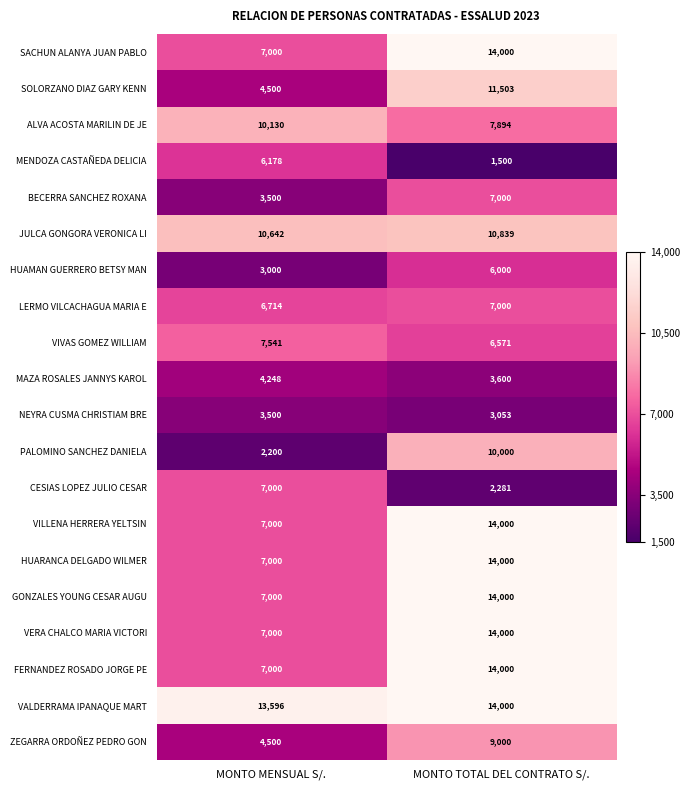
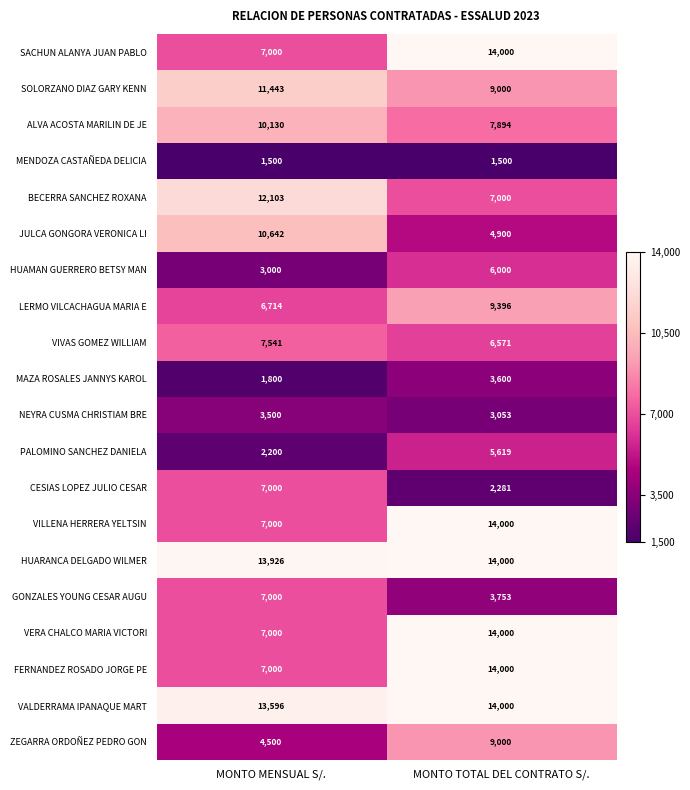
  {
    "SACHUN ALANYA JUAN PABLO": {
      "MONTO MENSUAL S/.": "7,000",
      "MONTO TOTAL DEL CONTRATO S/.": "14,000"
    },
    "SOLORZANO DIAZ GARY KENN": {
-     "MONTO MENSUAL S/.": "4,500",
-     "MONTO TOTAL DEL CONTRATO S/.": "11,503"
+     "MONTO MENSUAL S/.": "11,443",
+     "MONTO TOTAL DEL CONTRATO S/.": "9,000"
    },
    "ALVA ACOSTA MARILIN DE JE": {
      "MONTO MENSUAL S/.": "10,130",
      "MONTO TOTAL DEL CONTRATO S/.": "7,894"
    },
    "MENDOZA CASTAÑEDA DELICIA": {
-     "MONTO MENSUAL S/.": "6,178",
+     "MONTO MENSUAL S/.": "1,500",
      "MONTO TOTAL DEL CONTRATO S/.": "1,500"
    },
    "BECERRA SANCHEZ ROXANA": {
-     "MONTO MENSUAL S/.": "3,500",
+     "MONTO MENSUAL S/.": "12,103",
      "MONTO TOTAL DEL CONTRATO S/.": "7,000"
    },
    "JULCA GONGORA VERONICA LI": {
      "MONTO MENSUAL S/.": "10,642",
-     "MONTO TOTAL DEL CONTRATO S/.": "10,839"
+     "MONTO TOTAL DEL CONTRATO S/.": "4,900"
    },
    "HUAMAN GUERRERO BETSY MAN": {
      "MONTO MENSUAL S/.": "3,000",
      "MONTO TOTAL DEL CONTRATO S/.": "6,000"
    },
    "LERMO VILCACHAGUA MARIA E": {
      "MONTO MENSUAL S/.": "6,714",
-     "MONTO TOTAL DEL CONTRATO S/.": "7,000"
+     "MONTO TOTAL DEL CONTRATO S/.": "9,396"
    },
    "VIVAS GOMEZ WILLIAM": {
      "MONTO MENSUAL S/.": "7,541",
      "MONTO TOTAL DEL CONTRATO S/.": "6,571"
    },
    "MAZA ROSALES JANNYS KAROL": {
-     "MONTO MENSUAL S/.": "4,248",
+     "MONTO MENSUAL S/.": "1,800",
      "MONTO TOTAL DEL CONTRATO S/.": "3,600"
    },
    "NEYRA CUSMA CHRISTIAM BRE": {
      "MONTO MENSUAL S/.": "3,500",
      "MONTO TOTAL DEL CONTRATO S/.": "3,053"
    },
    "PALOMINO SANCHEZ DANIELA": {
      "MONTO MENSUAL S/.": "2,200",
-     "MONTO TOTAL DEL CONTRATO S/.": "10,000"
+     "MONTO TOTAL DEL CONTRATO S/.": "5,619"
    },
    "CESIAS LOPEZ JULIO CESAR": {
      "MONTO MENSUAL S/.": "7,000",
      "MONTO TOTAL DEL CONTRATO S/.": "2,281"
    },
    "VILLENA HERRERA YELTSIN": {
      "MONTO MENSUAL S/.": "7,000",
      "MONTO TOTAL DEL CONTRATO S/.": "14,000"
    },
    "HUARANCA DELGADO WILMER": {
-     "MONTO MENSUAL S/.": "7,000",
+     "MONTO MENSUAL S/.": "13,926",
      "MONTO TOTAL DEL CONTRATO S/.": "14,000"
    },
    "GONZALES YOUNG CESAR AUGU": {
      "MONTO MENSUAL S/.": "7,000",
-     "MONTO TOTAL DEL CONTRATO S/.": "14,000"
+     "MONTO TOTAL DEL CONTRATO S/.": "3,753"
    },
    "VERA CHALCO MARIA VICTORI": {
      "MONTO MENSUAL S/.": "7,000",
      "MONTO TOTAL DEL CONTRATO S/.": "14,000"
    },
    "FERNANDEZ ROSADO JORGE PE": {
      "MONTO MENSUAL S/.": "7,000",
      "MONTO TOTAL DEL CONTRATO S/.": "14,000"
    },
    "VALDERRAMA IPANAQUE MART": {
      "MONTO MENSUAL S/.": "13,596",
      "MONTO TOTAL DEL CONTRATO S/.": "14,000"
    },
    "ZEGARRA ORDOÑEZ PEDRO GON": {
      "MONTO MENSUAL S/.": "4,500",
      "MONTO TOTAL DEL CONTRATO S/.": "9,000"
    }
  }
